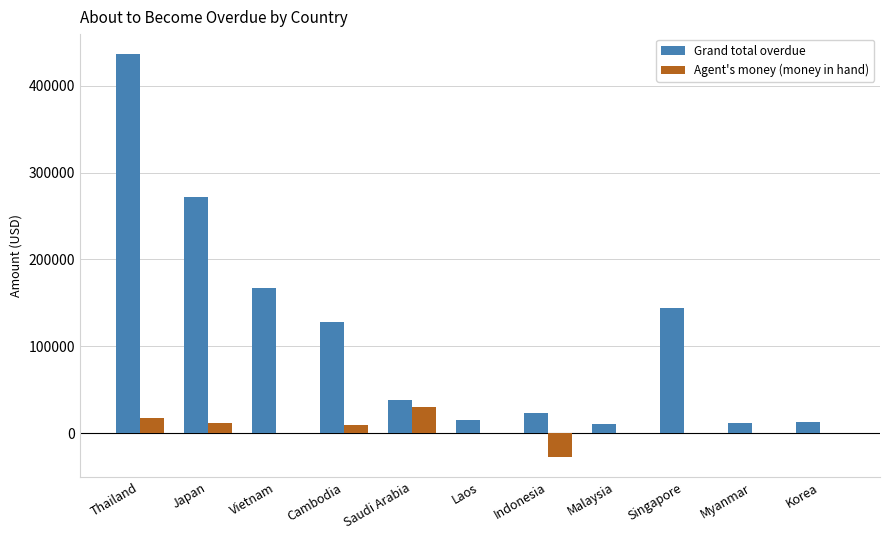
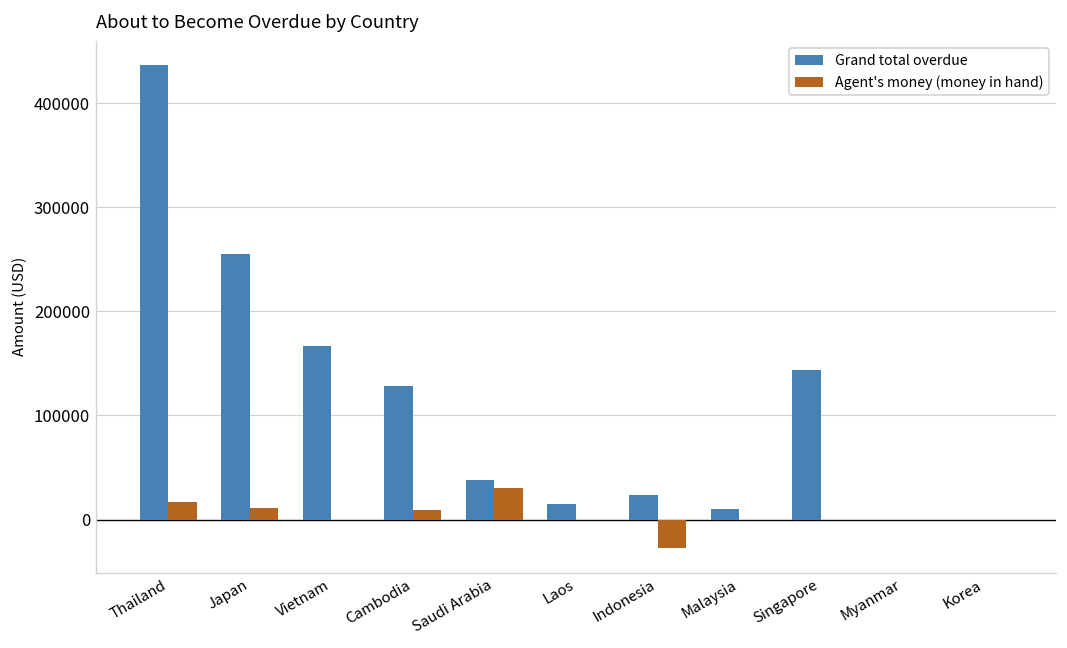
  {
    "Grand total overdue": {
      "Thailand": 440000,
-     "Japan": 270000,
+     "Japan": 250000,
      "Vietnam": 170000,
      "Cambodia": 130000,
      "Saudi Arabia": 40000,
      "Laos": 20000,
      "Indonesia": 20000,
      "Malaysia": 10000,
      "Singapore": 140000,
-     "Myanmar": 10000,
-     "Korea": 10000
+     "Myanmar": 0,
+     "Korea": 0
    },
    "Agent's money (money in hand)": {
      "Thailand": 20000,
      "Japan": 10000,
      "Cambodia": 10000,
      "Saudi Arabia": 30000,
      "Laos": 0,
      "Indonesia": -30000,
      "Malaysia": 0,
      "Singapore": 0,
      "Myanmar": 0,
      "Korea": 0
    }
  }
